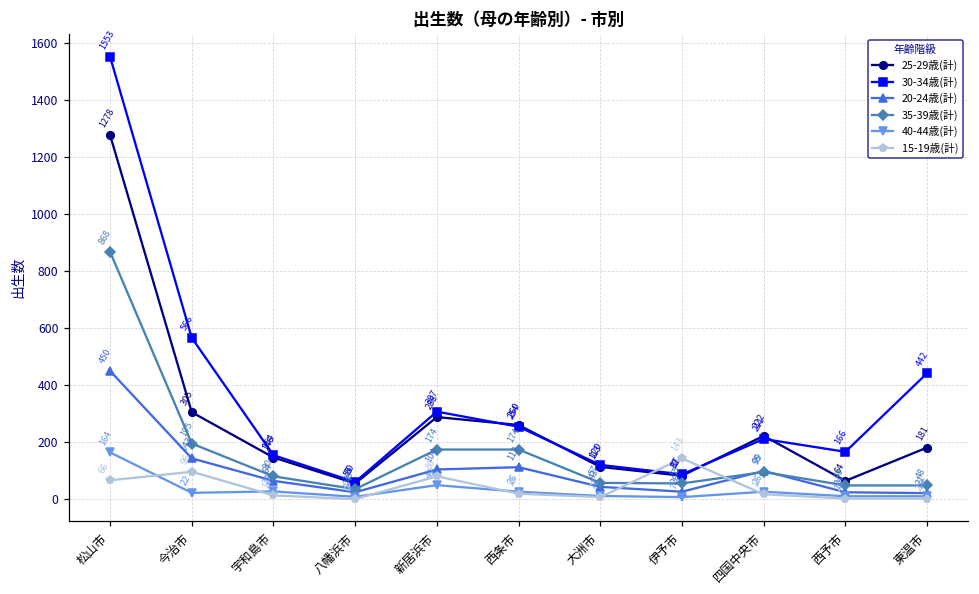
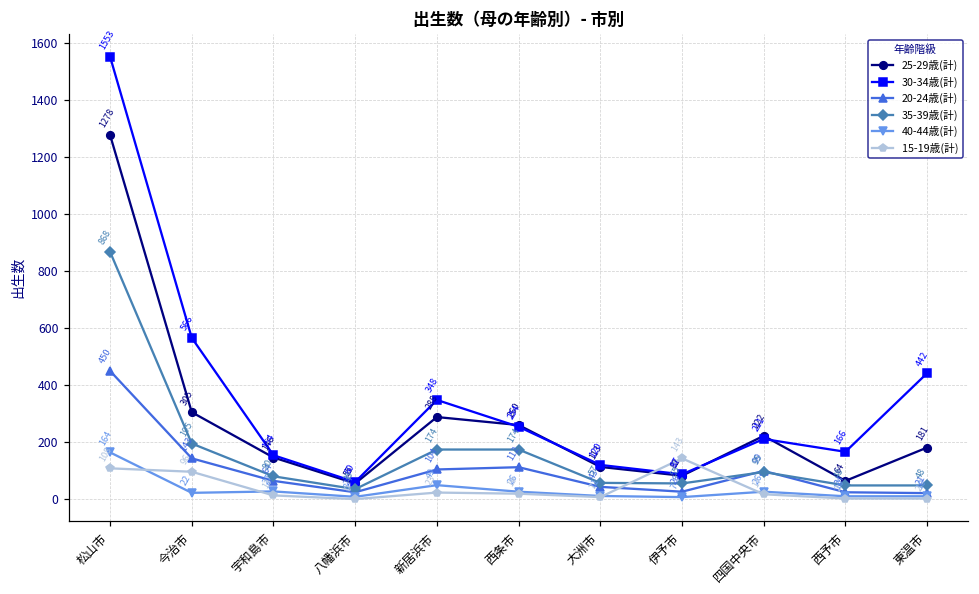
  {
    "25-29歳(計)": {
      "松山市": 1278,
      "今治市": 305,
      "東温市": 181
    },
    "30-34歳(計)": {
      "松山市": 1553,
      "今治市": 566,
-     "新居浜市": 307,
+     "新居浜市": 348,
      "西予市": 166,
      "東温市": 442
    },
    "15-19歳(計)": {
-     "松山市": 66,
-     "新居浜市": 80,
+     "松山市": 108,
+     "新居浜市": 23,
      "伊予市": 143
    }
  }
